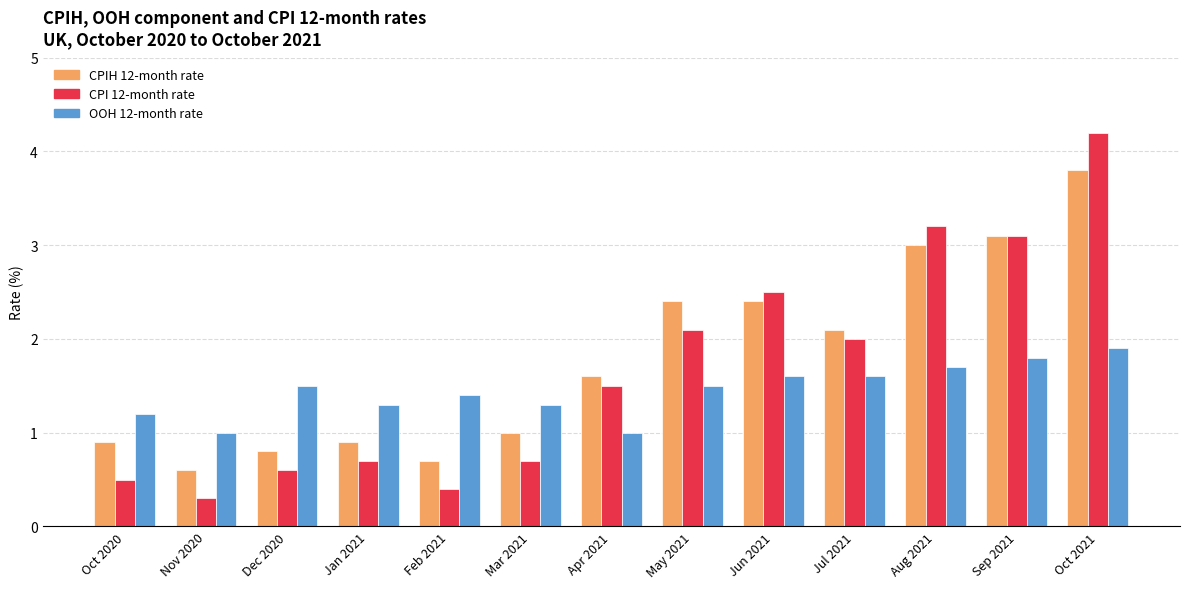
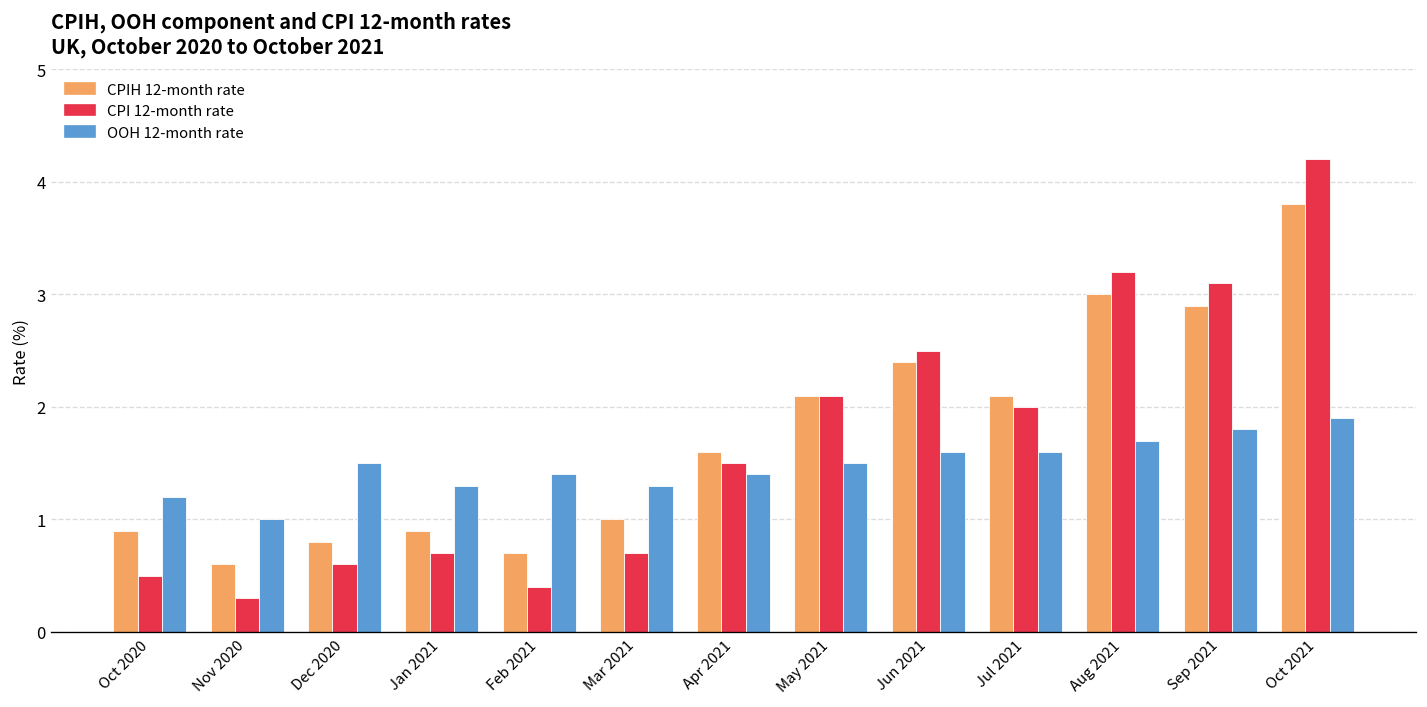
  {
    "CPIH 12-month rate": {
      "Oct 2020": 0.9,
      "Nov 2020": 0.6,
      "Dec 2020": 0.8,
      "Jan 2021": 0.9,
      "Feb 2021": 0.7,
      "Mar 2021": 1.0,
      "Apr 2021": 1.6,
-     "May 2021": 2.4,
+     "May 2021": 2.1,
      "Jun 2021": 2.4,
      "Jul 2021": 2.1,
      "Aug 2021": 3.0,
-     "Sep 2021": 3.1,
+     "Sep 2021": 2.9,
      "Oct 2021": 3.8
    },
    "CPI 12-month rate": {
      "Oct 2020": 0.5,
      "Nov 2020": 0.3,
      "Dec 2020": 0.6,
      "Jan 2021": 0.7,
      "Feb 2021": 0.4,
      "Mar 2021": 0.7,
      "Apr 2021": 1.5,
      "May 2021": 2.1,
      "Jun 2021": 2.5,
      "Jul 2021": 2.0,
      "Aug 2021": 3.2,
      "Sep 2021": 3.1,
      "Oct 2021": 4.2
    },
    "OOH 12-month rate": {
      "Oct 2020": 1.2,
      "Nov 2020": 1.0,
      "Dec 2020": 1.5,
      "Jan 2021": 1.3,
      "Feb 2021": 1.4,
      "Mar 2021": 1.3,
-     "Apr 2021": 1.0,
+     "Apr 2021": 1.4,
      "May 2021": 1.5,
      "Jun 2021": 1.6,
      "Jul 2021": 1.6,
      "Aug 2021": 1.7,
      "Sep 2021": 1.8,
      "Oct 2021": 1.9
    }
  }
